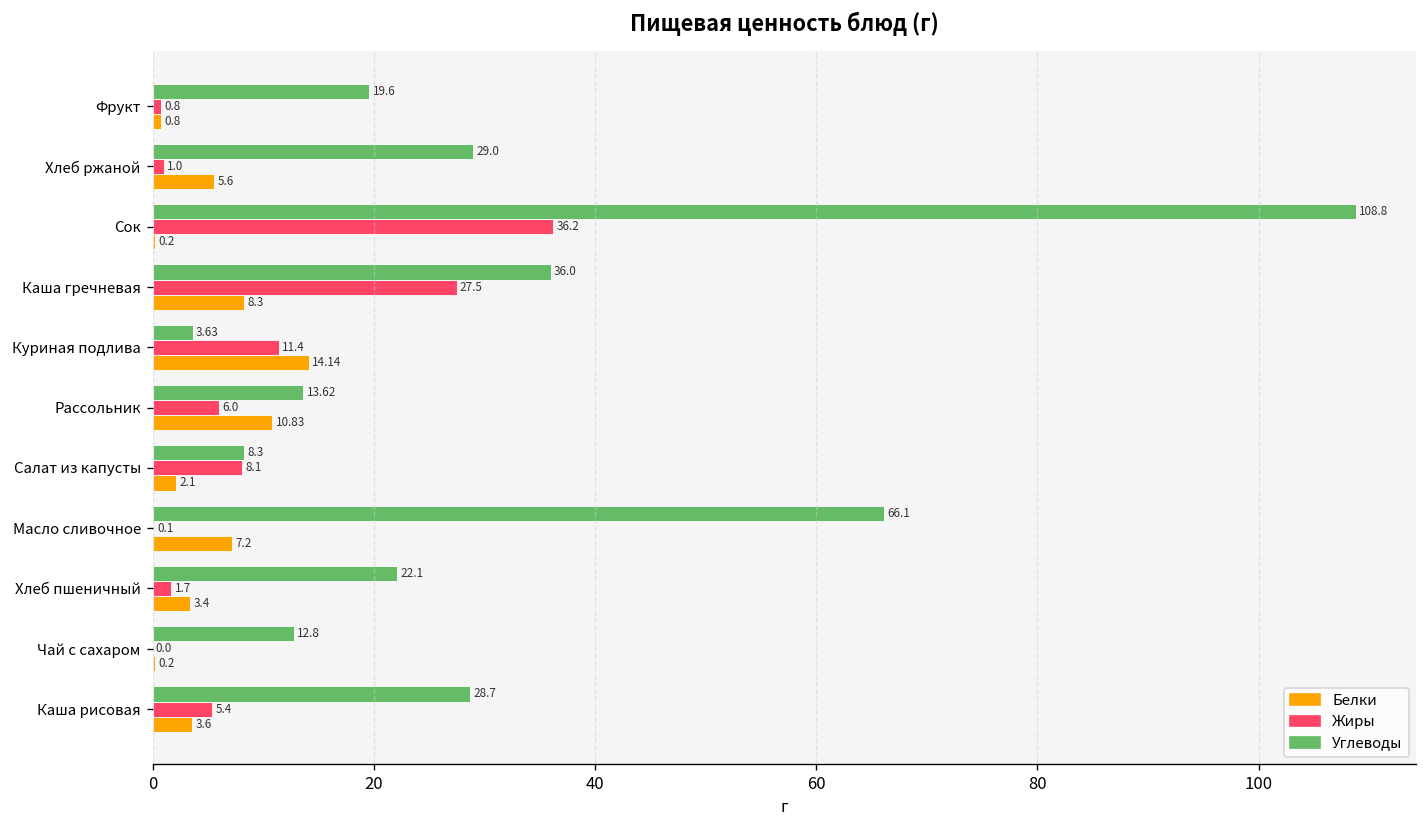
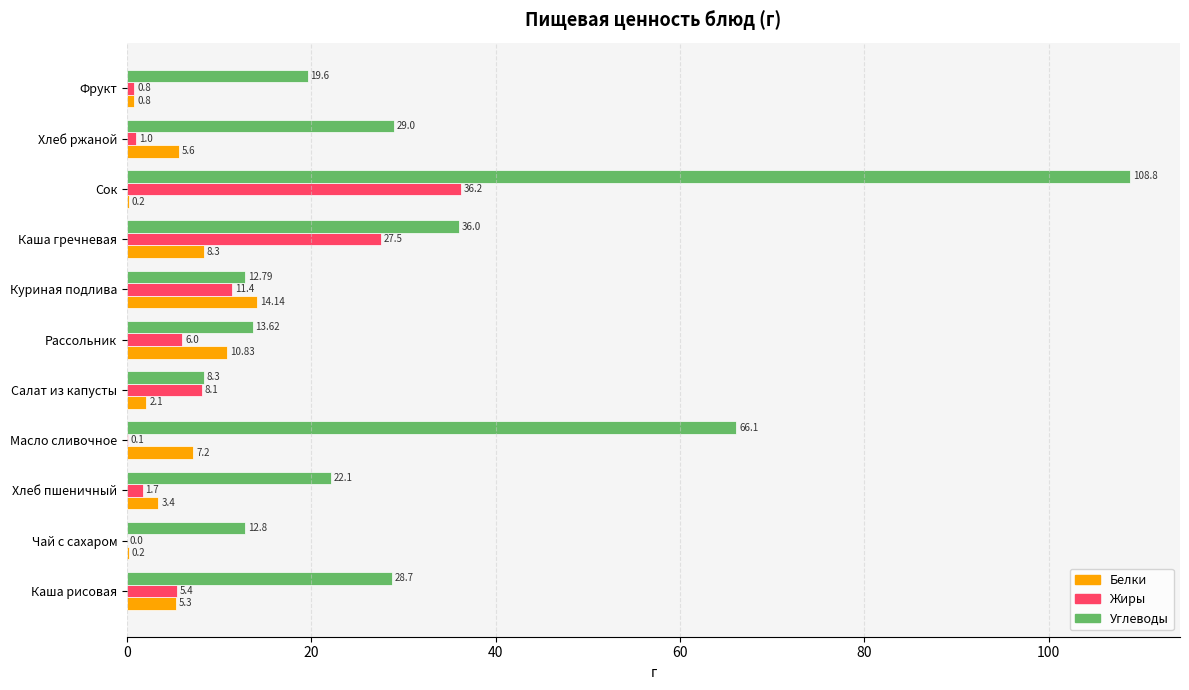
  {
    "Белки": {
      "Фрукт": 0.8,
      "Хлеб ржаной": 5.6,
      "Сок": 0.2,
      "Каша гречневая": 8.3,
      "Куриная подлива": 14.14,
      "Рассольник": 10.83,
      "Салат из капусты": 2.1,
      "Масло сливочное": 7.2,
      "Хлеб пшеничный": 3.4,
      "Чай с сахаром": 0.2,
-     "Каша рисовая": 3.6
+     "Каша рисовая": 5.3
    },
    "Жиры": {
      "Фрукт": 0.8,
      "Хлеб ржаной": 1.0,
      "Сок": 36.2,
      "Каша гречневая": 27.5,
      "Куриная подлива": 11.4,
      "Рассольник": 6.0,
      "Салат из капусты": 8.1,
      "Масло сливочное": 0.1,
      "Хлеб пшеничный": 1.7,
      "Чай с сахаром": 0.0,
      "Каша рисовая": 5.4
    },
    "Углеводы": {
      "Фрукт": 19.6,
      "Хлеб ржаной": 29.0,
      "Сок": 108.8,
      "Каша гречневая": 36.0,
-     "Куриная подлива": 3.63,
+     "Куриная подлива": 12.79,
      "Рассольник": 13.62,
      "Салат из капусты": 8.3,
      "Масло сливочное": 66.1,
      "Хлеб пшеничный": 22.1,
      "Чай с сахаром": 12.8,
      "Каша рисовая": 28.7
    }
  }
